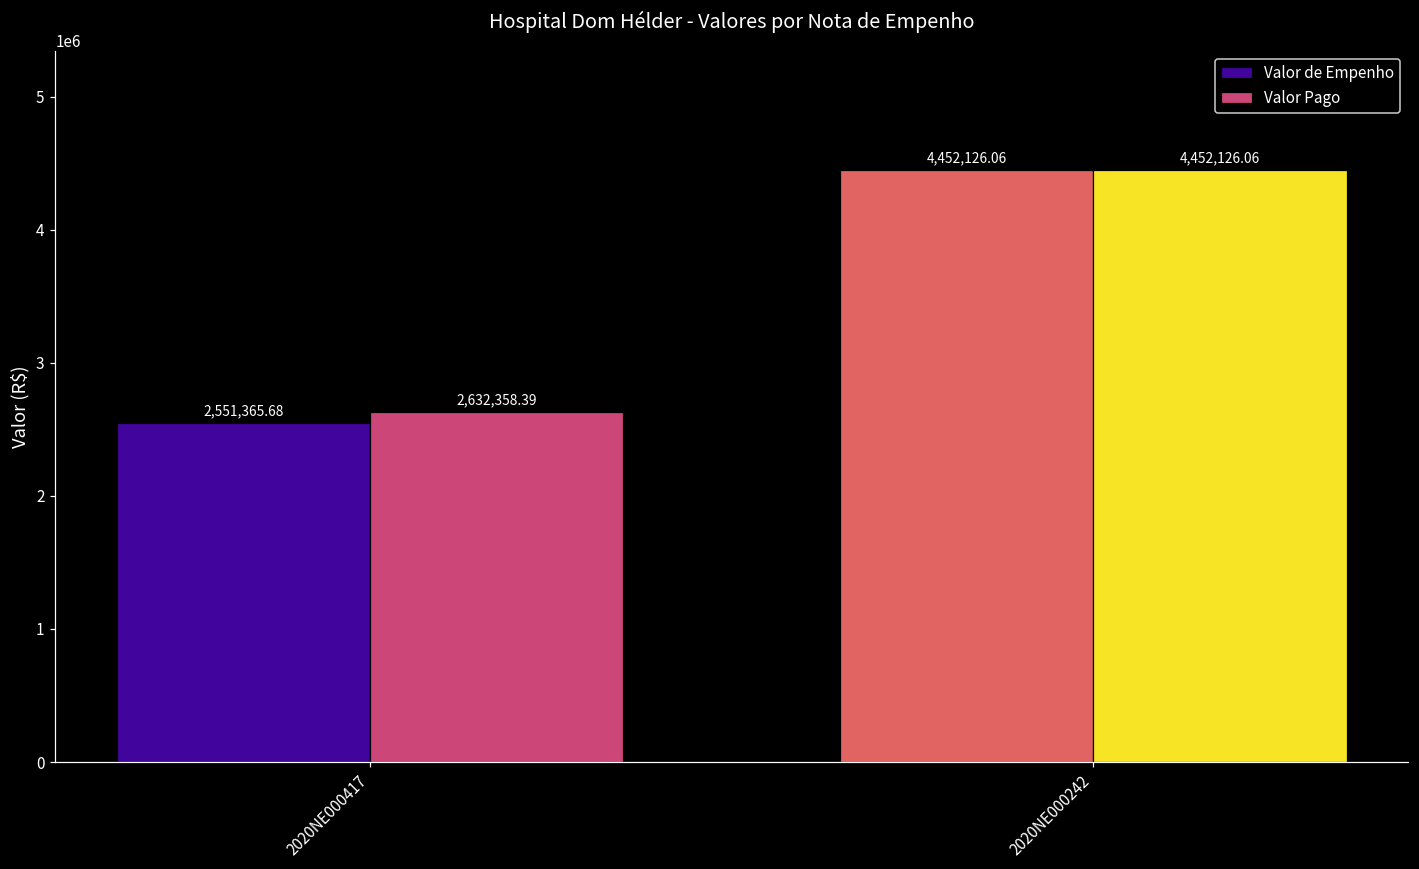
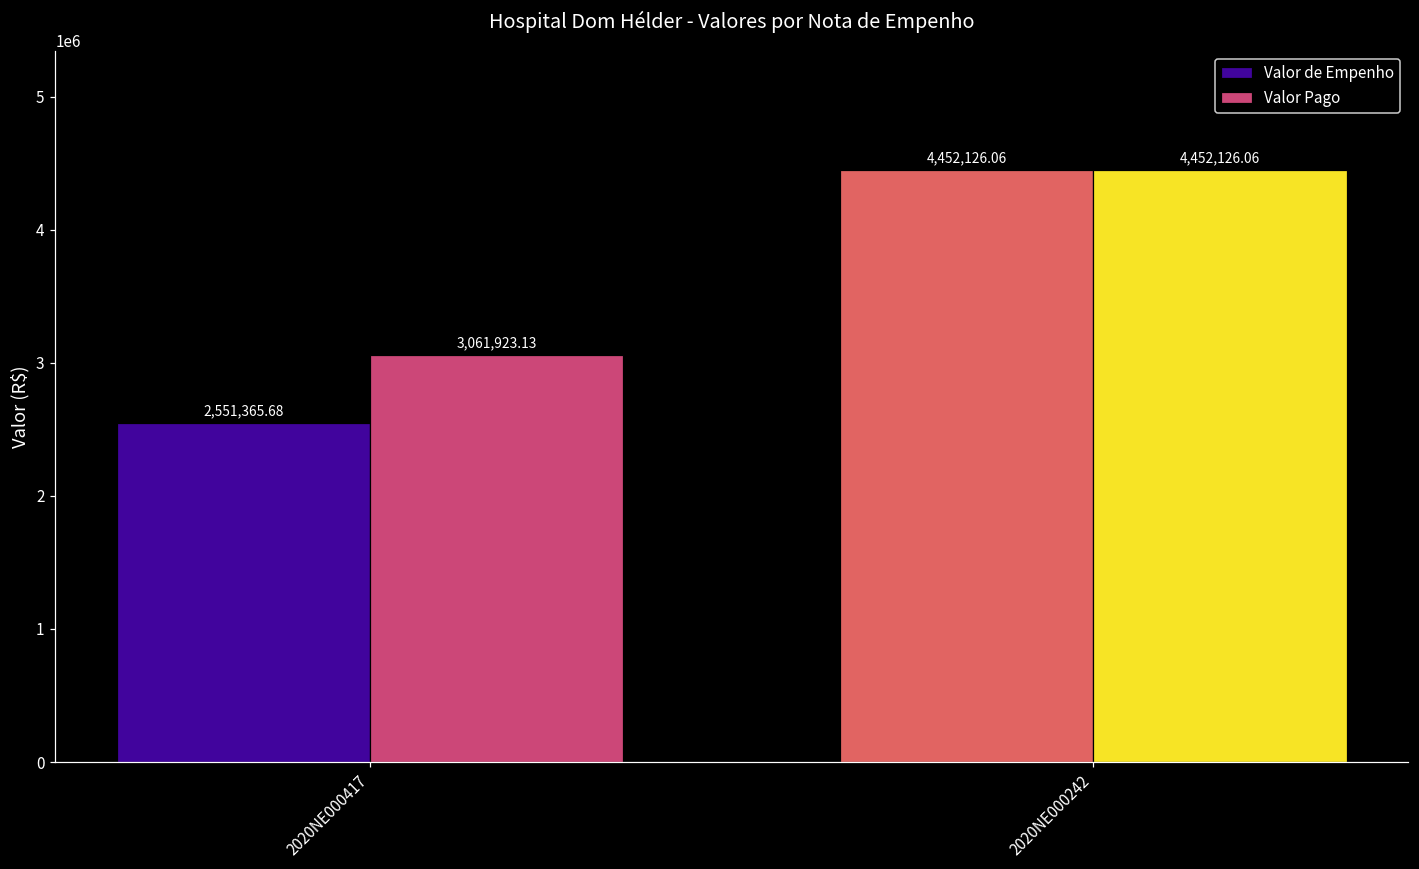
  {
    "Valor de Empenho": {
      "2020NE000417": "2,551,365.68",
      "2020NE000242": "4,452,126.06"
    },
    "Valor Pago": {
-     "2020NE000417": "2,632,358.39",
+     "2020NE000417": "3,061,923.13",
      "2020NE000242": "4,452,126.06"
    }
  }
